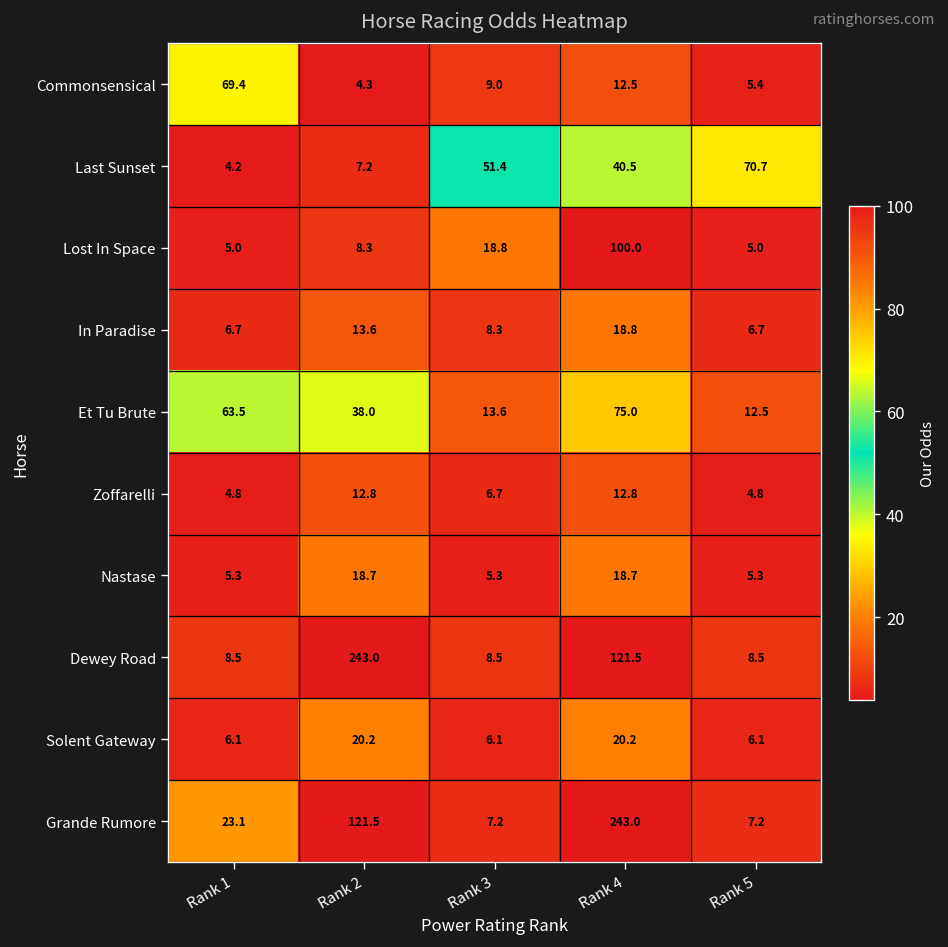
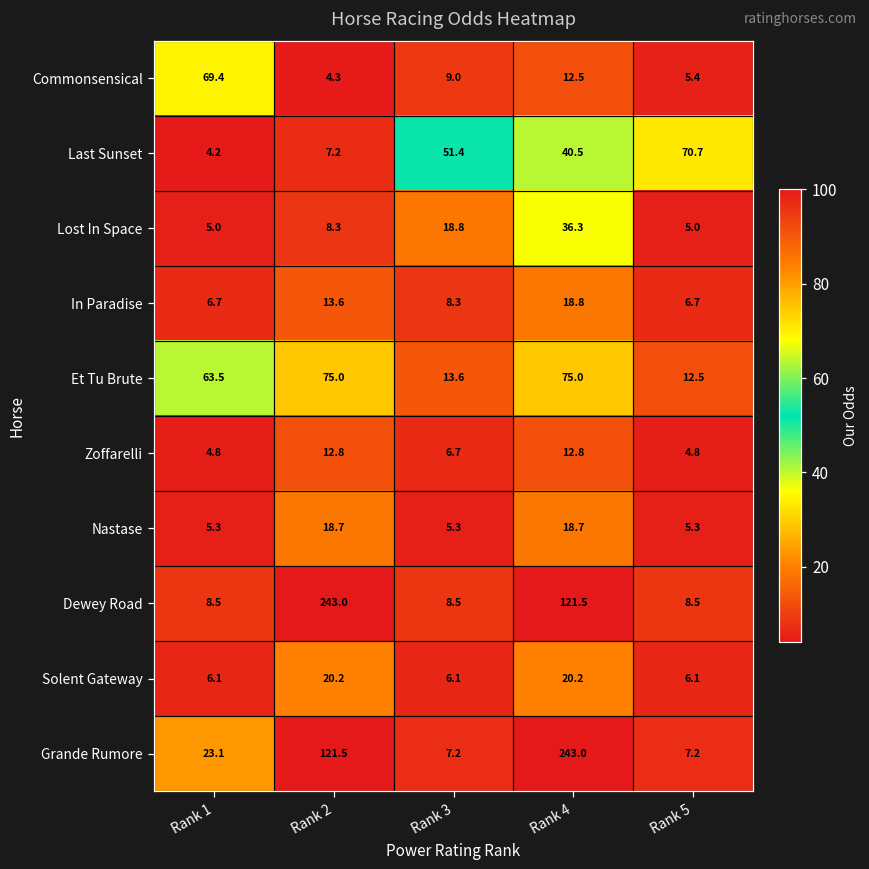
  {
    "Commonsensical": {
      "Rank 1": 69.4,
      "Rank 2": 4.3,
      "Rank 3": 9.0,
      "Rank 4": 12.5,
      "Rank 5": 5.4
    },
    "Last Sunset": {
      "Rank 1": 4.2,
      "Rank 2": 7.2,
      "Rank 3": 51.4,
      "Rank 4": 40.5,
      "Rank 5": 70.7
    },
    "Lost In Space": {
      "Rank 1": 5.0,
      "Rank 2": 8.3,
      "Rank 3": 18.8,
-     "Rank 4": 100.0,
+     "Rank 4": 36.3,
      "Rank 5": 5.0
    },
    "In Paradise": {
      "Rank 1": 6.7,
      "Rank 2": 13.6,
      "Rank 3": 8.3,
      "Rank 4": 18.8,
      "Rank 5": 6.7
    },
    "Et Tu Brute": {
      "Rank 1": 63.5,
-     "Rank 2": 38.0,
+     "Rank 2": 75.0,
      "Rank 3": 13.6,
      "Rank 4": 75.0,
      "Rank 5": 12.5
    },
    "Zoffarelli": {
      "Rank 1": 4.8,
      "Rank 2": 12.8,
      "Rank 3": 6.7,
      "Rank 4": 12.8,
      "Rank 5": 4.8
    },
    "Nastase": {
      "Rank 1": 5.3,
      "Rank 2": 18.7,
      "Rank 3": 5.3,
      "Rank 4": 18.7,
      "Rank 5": 5.3
    },
    "Dewey Road": {
      "Rank 1": 8.5,
      "Rank 2": 243.0,
      "Rank 3": 8.5,
      "Rank 4": 121.5,
      "Rank 5": 8.5
    },
    "Solent Gateway": {
      "Rank 1": 6.1,
      "Rank 2": 20.2,
      "Rank 3": 6.1,
      "Rank 4": 20.2,
      "Rank 5": 6.1
    },
    "Grande Rumore": {
      "Rank 1": 23.1,
      "Rank 2": 121.5,
      "Rank 3": 7.2,
      "Rank 4": 243.0,
      "Rank 5": 7.2
    }
  }
